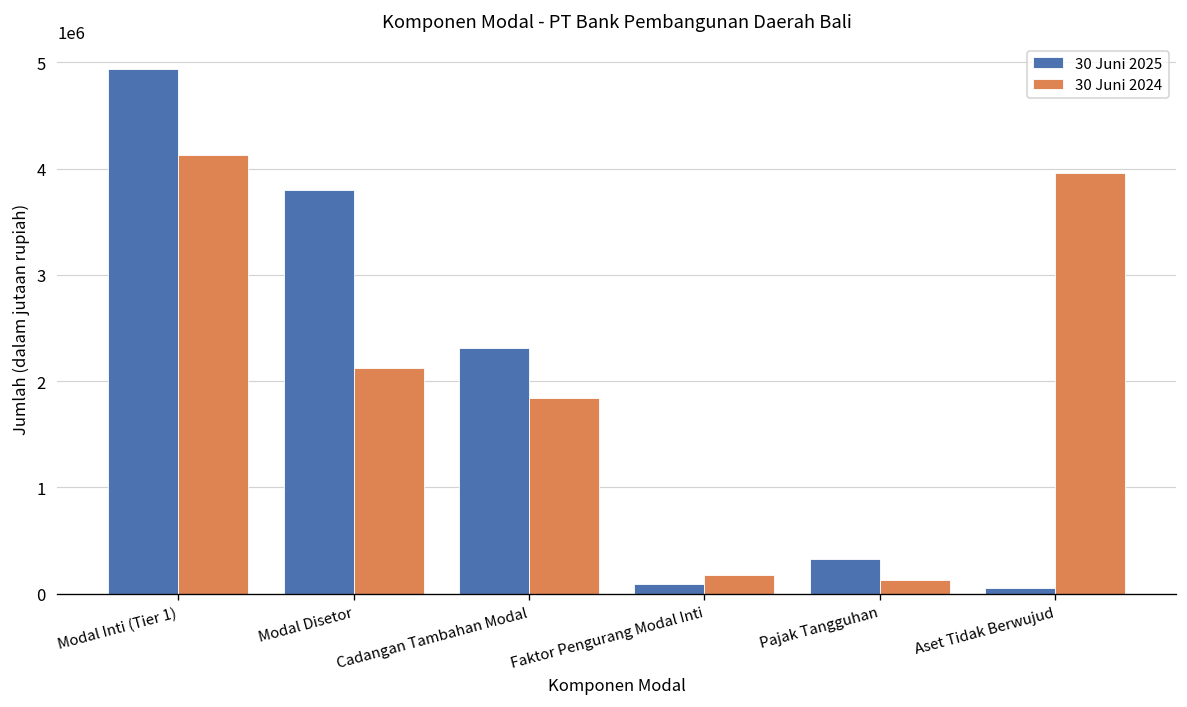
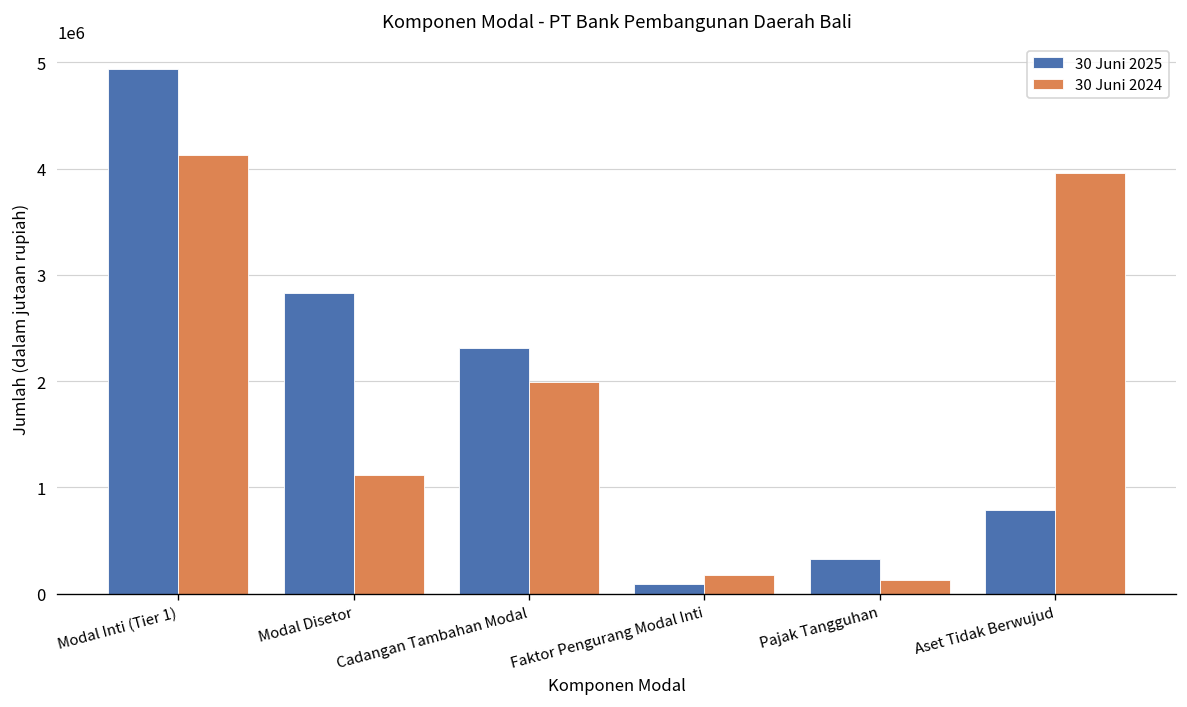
  {
    "30 Juni 2025": {
      "Modal Inti (Tier 1)": 4900000,
-     "Modal Disetor": 3800000,
+     "Modal Disetor": 2800000,
      "Cadangan Tambahan Modal": 2300000,
      "Faktor Pengurang Modal Inti": 100000,
      "Pajak Tangguhan": 300000,
-     "Aset Tidak Berwujud": 100000
+     "Aset Tidak Berwujud": 800000
    },
    "30 Juni 2024": {
      "Modal Inti (Tier 1)": 4100000,
-     "Modal Disetor": 2100000,
-     "Cadangan Tambahan Modal": 1800000,
+     "Modal Disetor": 1100000,
+     "Cadangan Tambahan Modal": 2000000,
      "Faktor Pengurang Modal Inti": 200000,
      "Pajak Tangguhan": 100000,
      "Aset Tidak Berwujud": 4000000
    }
  }
